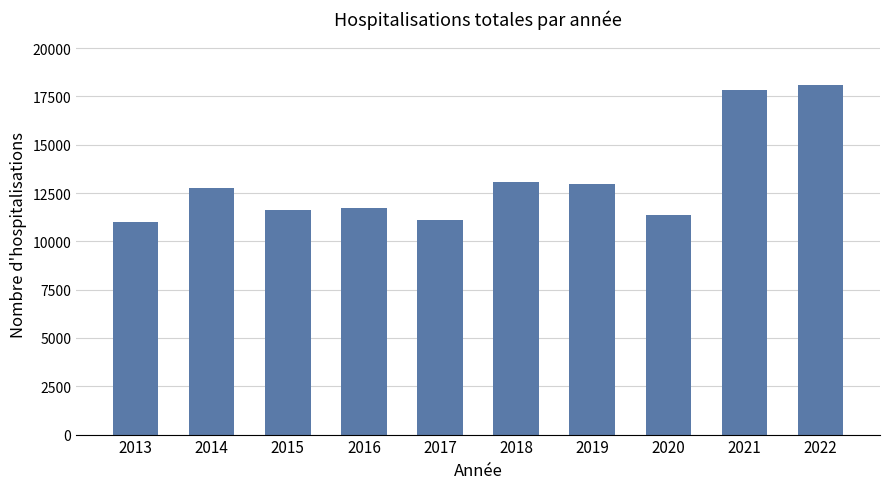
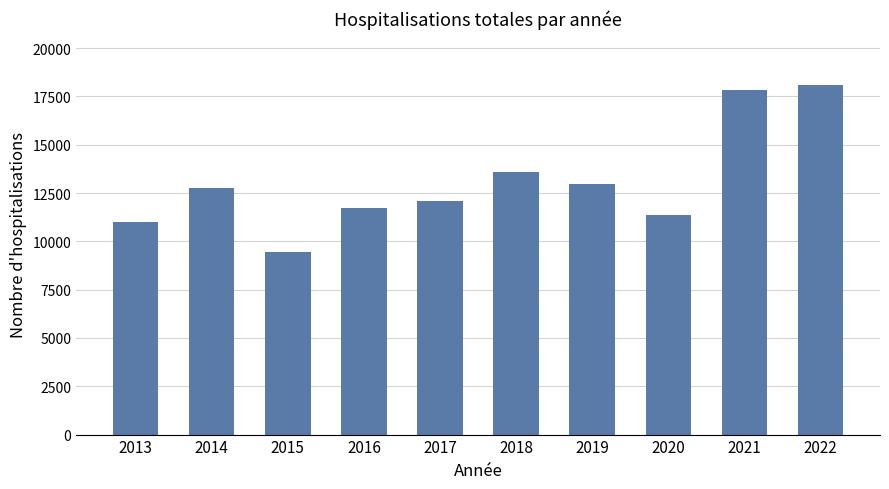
  {
    "2013": 11000,
    "2014": 12800,
-   "2015": 11600,
+   "2015": 9500,
    "2016": 11700,
-   "2017": 11100,
-   "2018": 13100,
+   "2017": 12100,
+   "2018": 13600,
    "2019": 13000,
    "2020": 11400,
    "2021": 17800,
    "2022": 18100
  }
